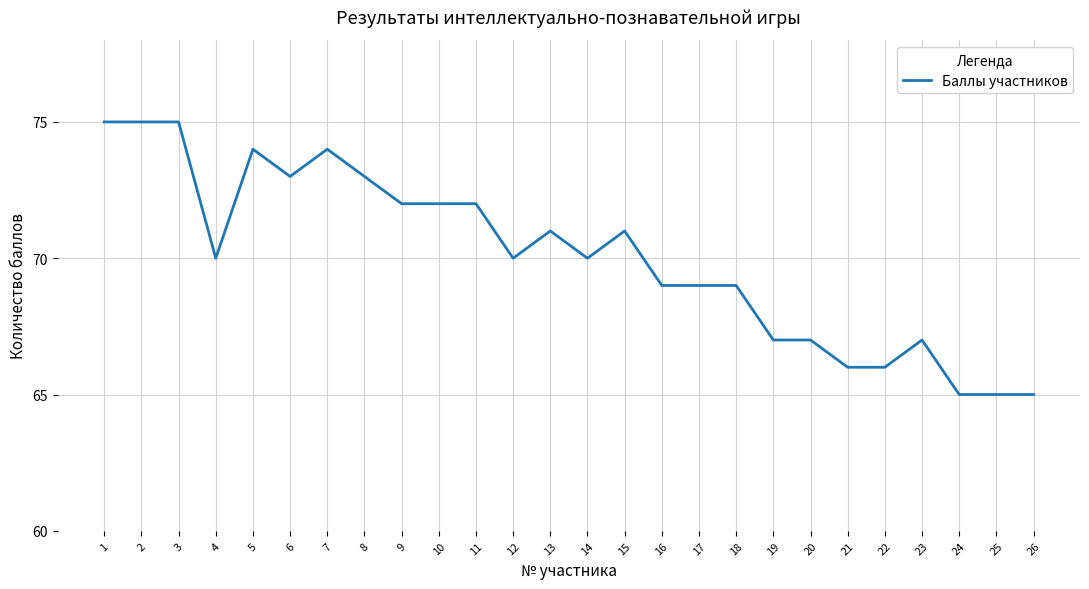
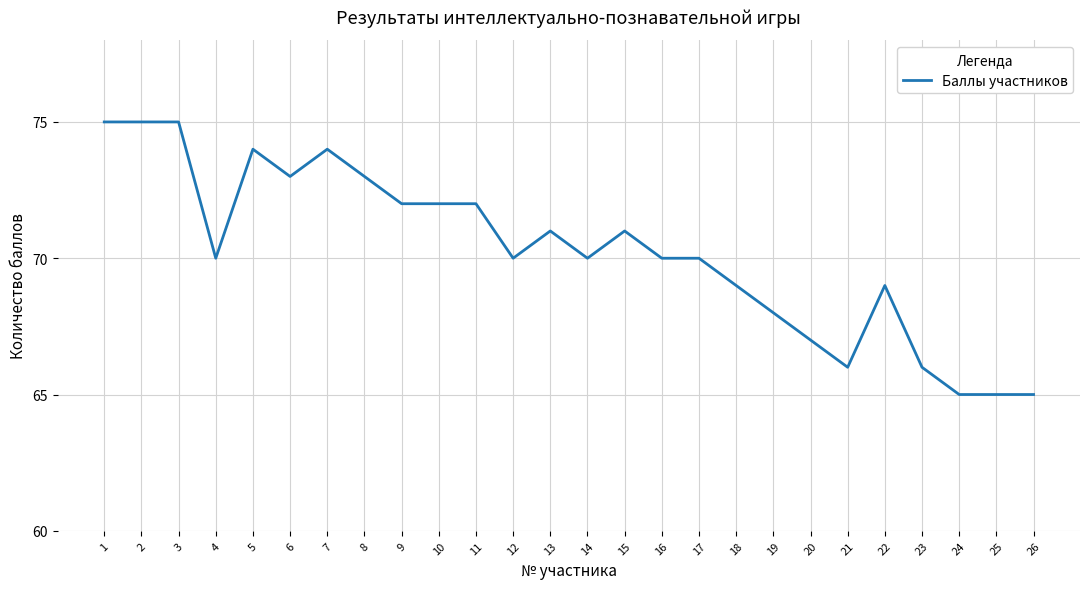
  {
    "1": 75,
    "2": 75,
    "3": 75,
    "4": 70,
    "5": 74,
    "6": 73,
    "7": 74,
    "8": 73,
    "9": 72,
    "10": 72,
    "11": 72,
    "12": 70,
    "13": 71,
    "14": 70,
    "15": 71,
-   "16": 69,
-   "17": 69,
+   "16": 70,
+   "17": 70,
    "18": 69,
-   "19": 67,
+   "19": 68,
    "20": 67,
    "21": 66,
-   "22": 66,
-   "23": 67,
+   "22": 69,
+   "23": 66,
    "24": 65,
    "25": 65,
    "26": 65
  }
